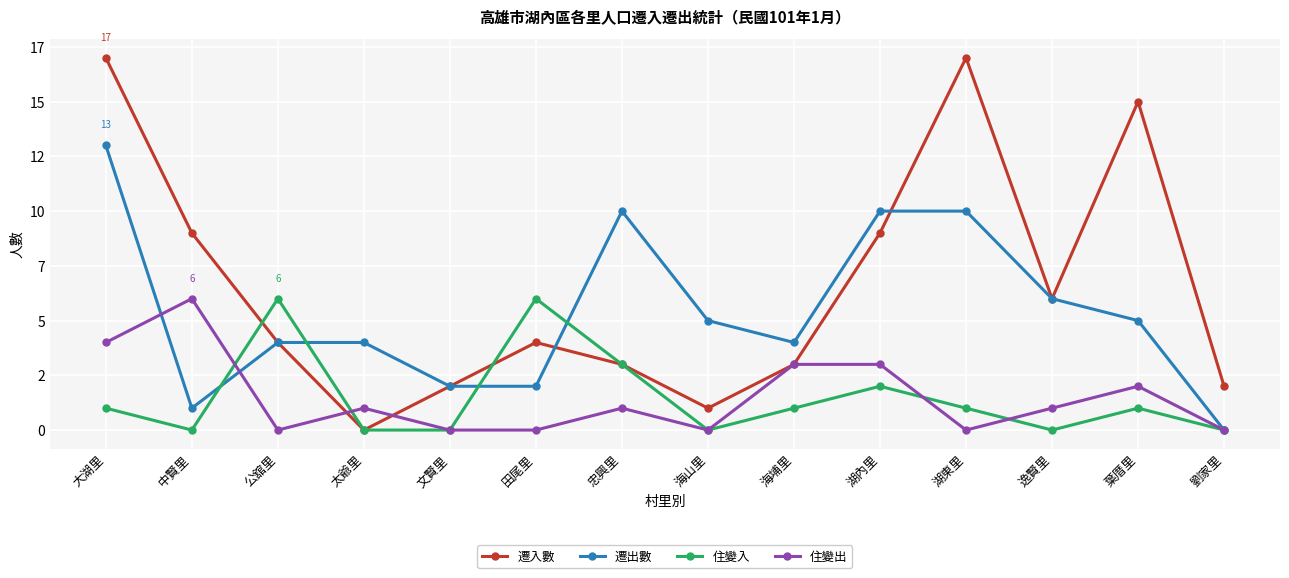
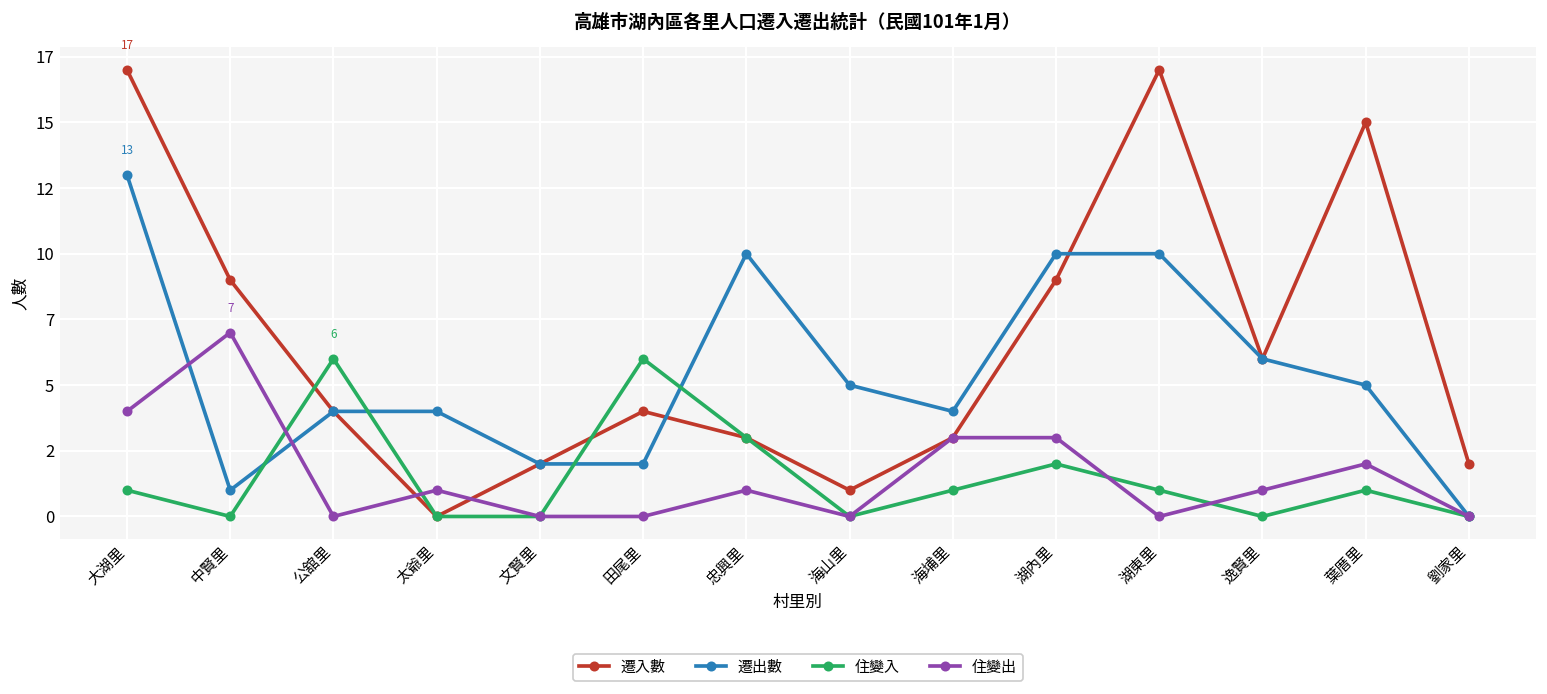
  {
    "遷入數": {
      "大湖里": 17
    },
    "遷出數": {
      "大湖里": 13
    },
    "住變入": {
      "公舘里": 6
    },
    "住變出": {
-     "中賢里": 6
+     "中賢里": 7
    }
  }
